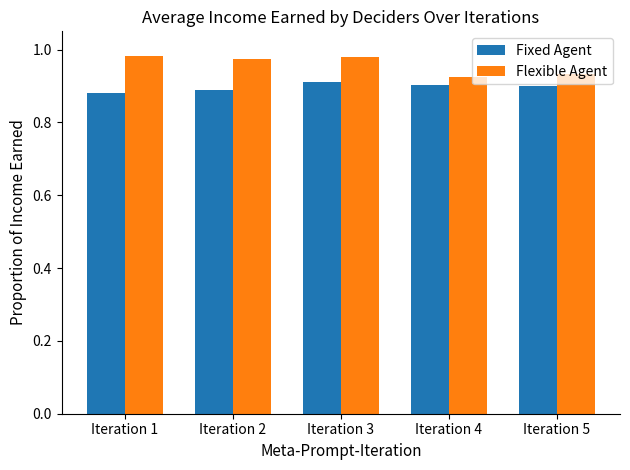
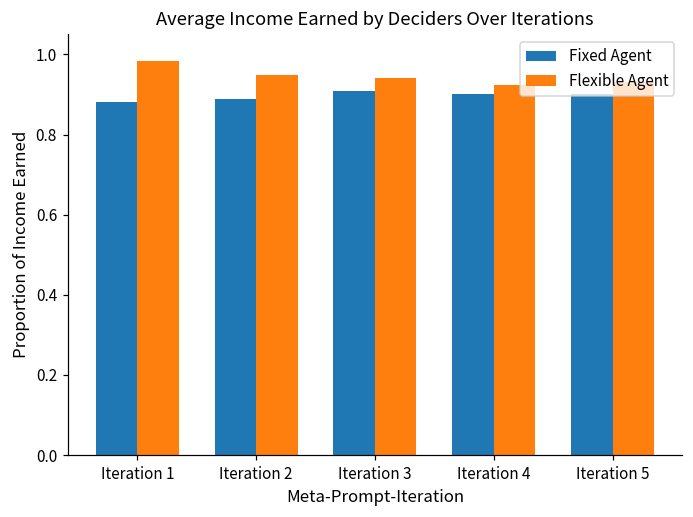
  {
    "Fixed Agent": {
      "Iteration 1": 0.88,
      "Iteration 2": 0.89,
      "Iteration 3": 0.91,
      "Iteration 4": 0.90,
      "Iteration 5": 0.90
    },
    "Flexible Agent": {
      "Iteration 1": 0.98,
-     "Iteration 2": 0.97,
-     "Iteration 3": 0.98,
+     "Iteration 2": 0.95,
+     "Iteration 3": 0.94,
      "Iteration 4": 0.93
    }
  }
